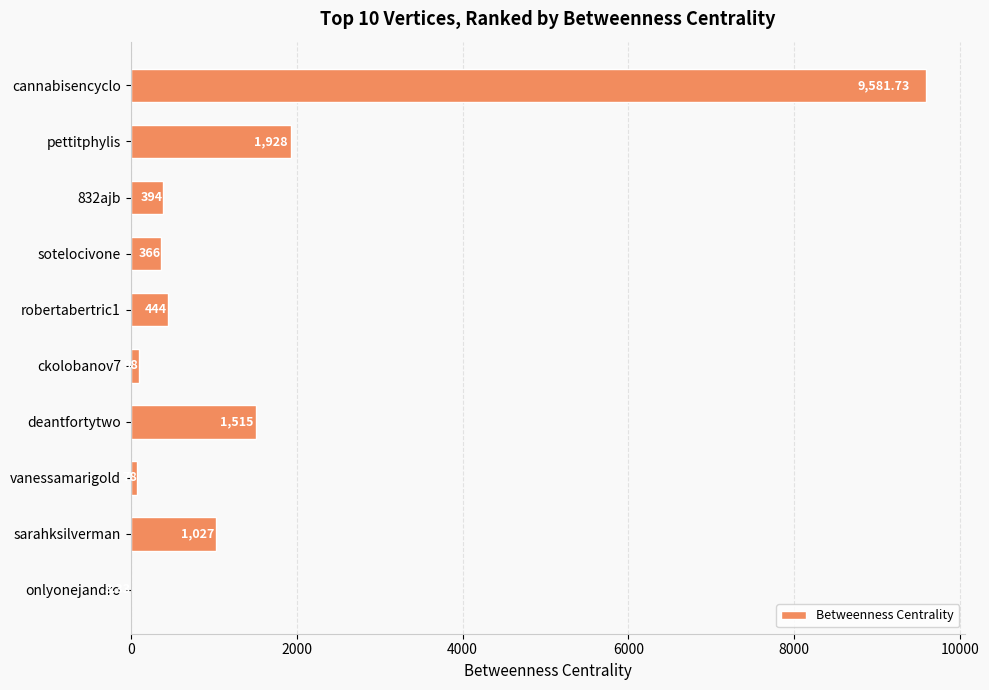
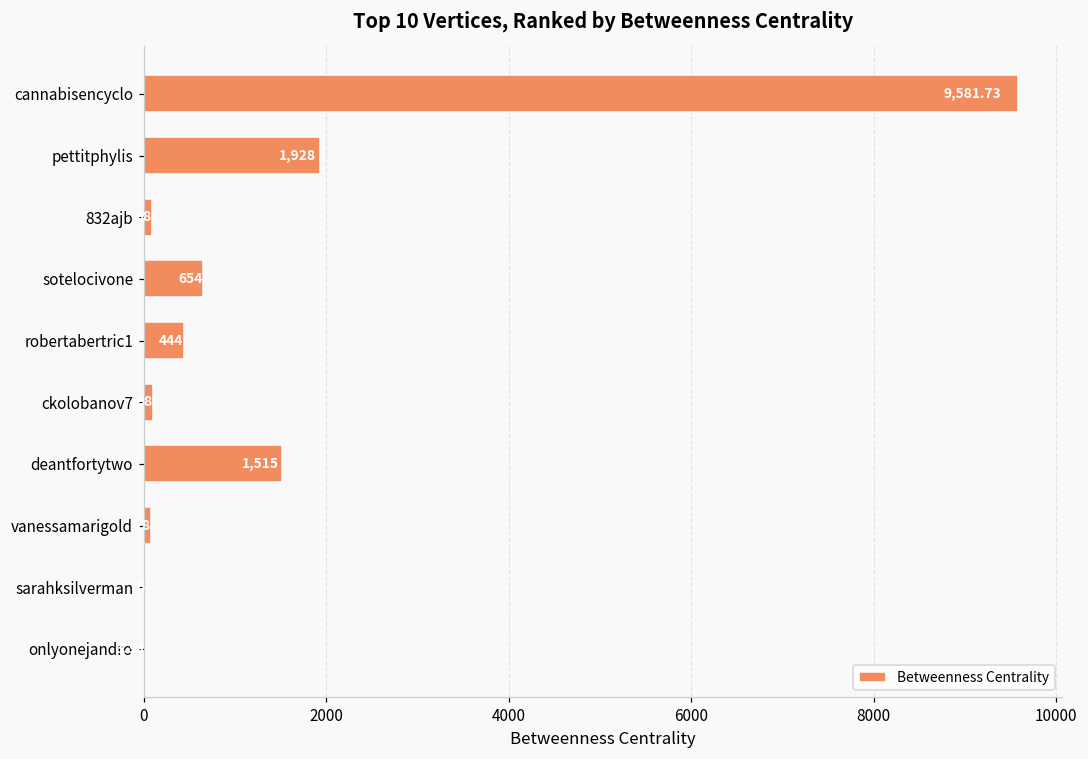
  {
    "cannabisencyclo": "9,581.73",
    "pettitphylis": "1,928",
-   "832ajb": "400",
-   "sotelocivone": "366",
+   "832ajb": "100",
+   "sotelocivone": "654",
    "robertabertric1": "444",
    "deantfortytwo": "1,515",
-   "sarahksilverman": "1000"
+   "sarahksilverman": "0"
  }
